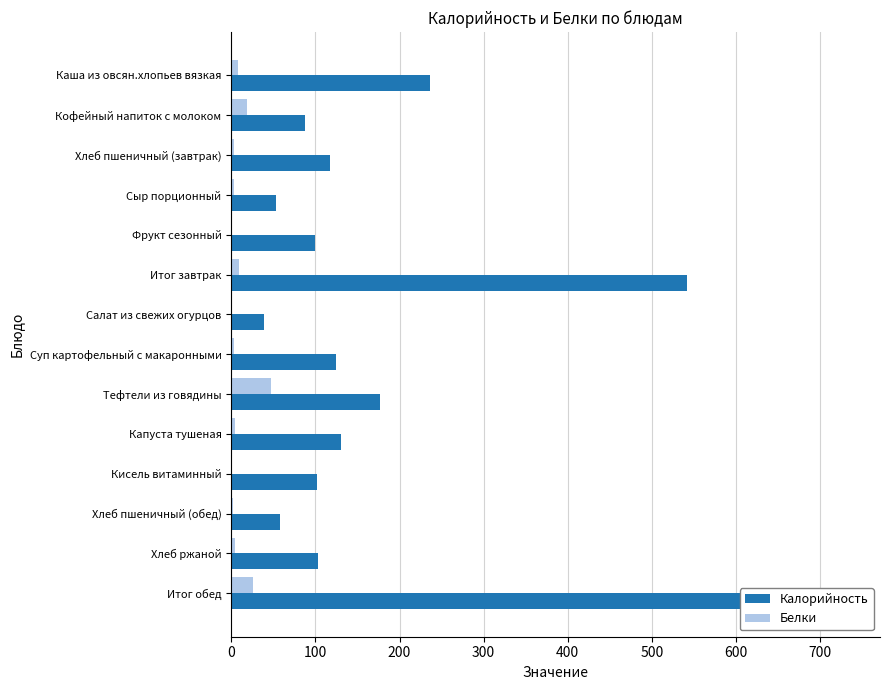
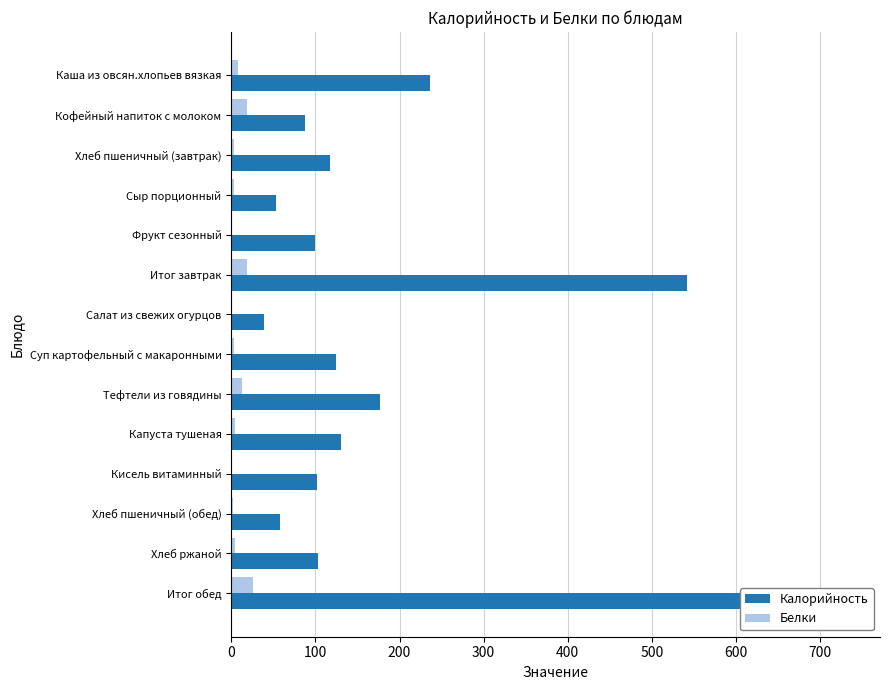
  {
    "Калорийность": {
      "Каша из овсян.хлопьев вязкая": 240,
      "Кофейный напиток с молоком": 90,
      "Хлеб пшеничный (завтрак)": 120,
      "Сыр порционный": 50,
      "Фрукт сезонный": 100,
      "Итог завтрак": 540,
      "Салат из свежих огурцов": 40,
      "Суп картофельный с макаронными": 120,
      "Тефтели из говядины": 180,
      "Капуста тушеная": 130,
      "Кисель витаминный": 100,
      "Хлеб пшеничный (обед)": 60,
      "Хлеб ржаной": 100
    },
    "Белки": {
      "Каша из овсян.хлопьев вязкая": 10,
      "Кофейный напиток с молоком": 20,
      "Хлеб пшеничный (завтрак)": 0,
      "Сыр порционный": 0,
-     "Итог завтрак": 10,
-     "Тефтели из говядины": 50,
+     "Итог завтрак": 20,
+     "Тефтели из говядины": 10,
      "Капуста тушеная": 0,
      "Хлеб ржаной": 0,
      "Итог обед": 30
    }
  }
